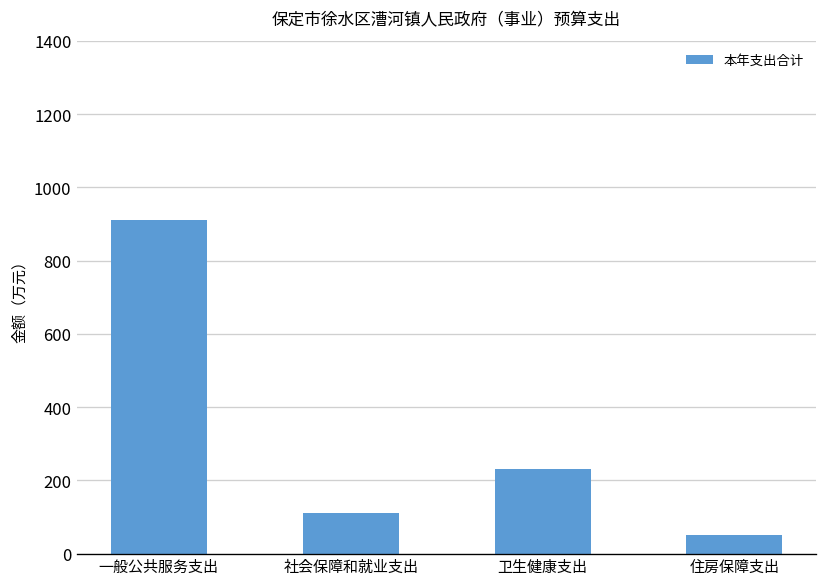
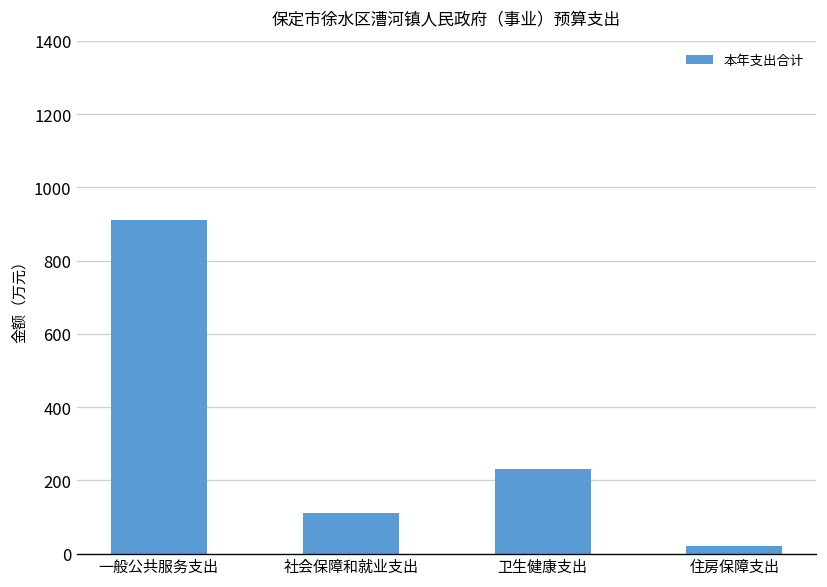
  {
    "一般公共服务支出": 910,
    "社会保障和就业支出": 110,
    "卫生健康支出": 230,
-   "住房保障支出": 50
+   "住房保障支出": 20
  }
